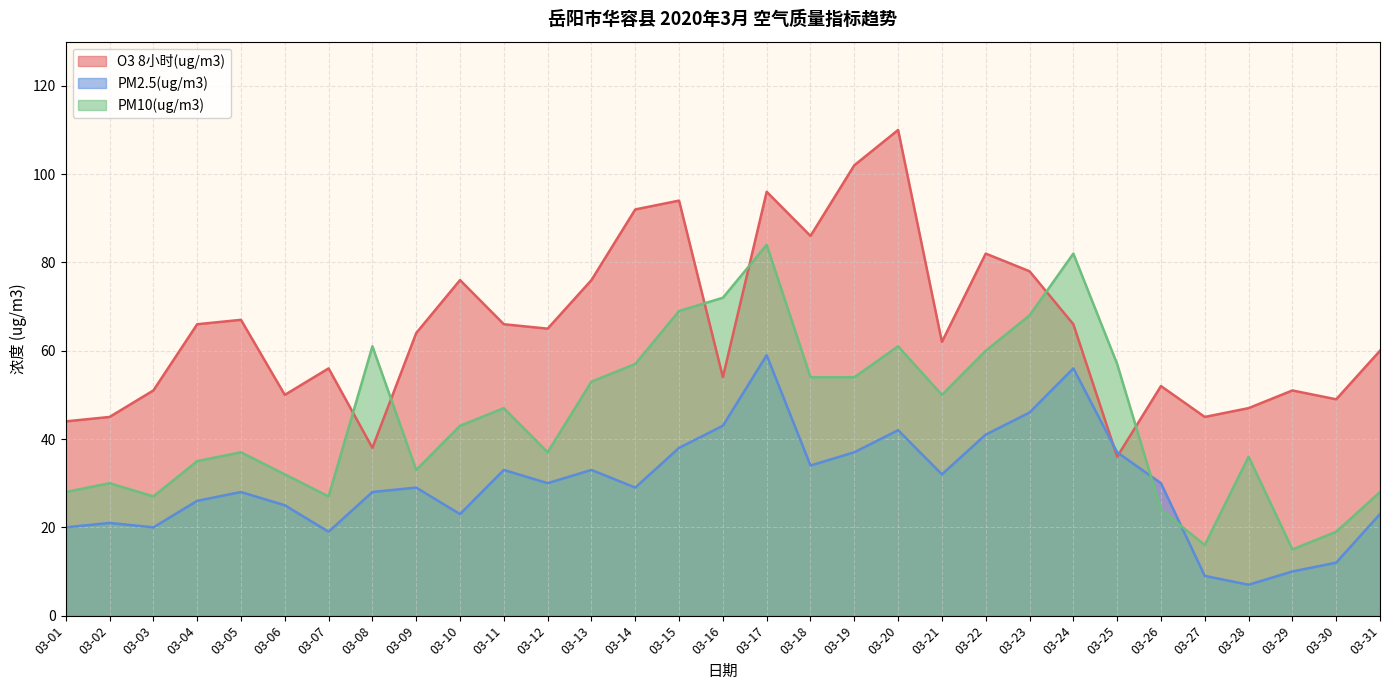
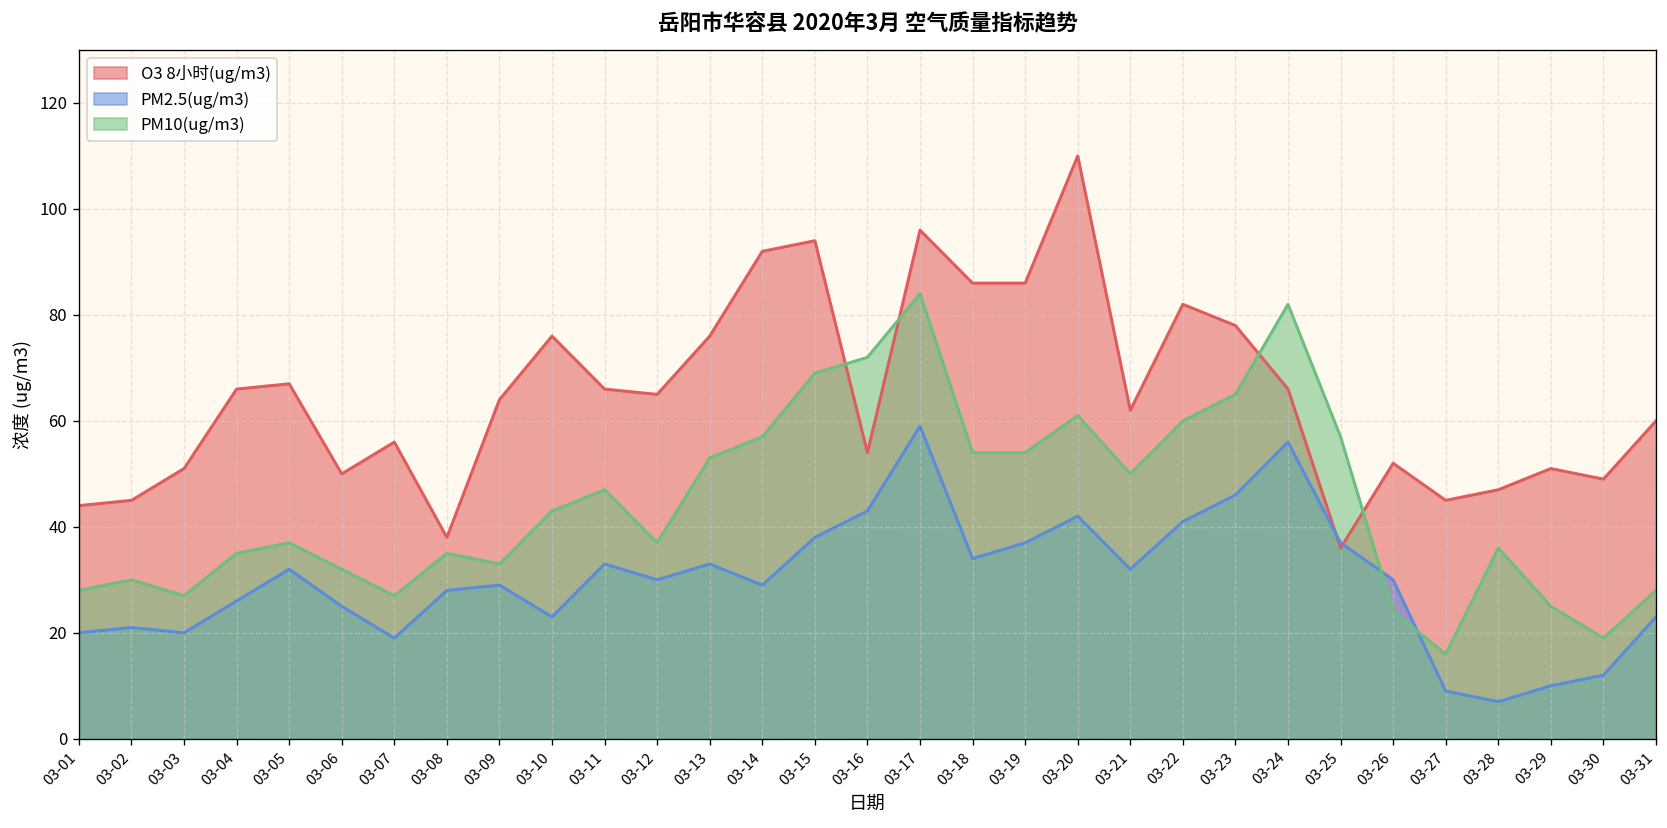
  {
    "O3 8小时(ug/m3)": {
      "03-01": 44,
      "03-02": 45,
      "03-03": 51,
      "03-04": 66,
      "03-05": 67,
      "03-06": 50,
      "03-07": 56,
      "03-08": 38,
      "03-09": 64,
      "03-10": 76,
      "03-11": 66,
      "03-12": 65,
      "03-13": 76,
      "03-14": 92,
      "03-15": 94,
      "03-16": 54,
      "03-17": 96,
      "03-18": 86,
-     "03-19": 102,
+     "03-19": 86,
      "03-20": 110,
      "03-21": 62,
      "03-22": 82,
      "03-23": 78,
      "03-24": 66,
      "03-25": 36,
      "03-26": 52,
      "03-27": 45,
      "03-28": 47,
      "03-29": 51,
      "03-30": 49,
      "03-31": 60
    },
    "PM2.5(ug/m3)": {
      "03-01": 20,
      "03-02": 21,
      "03-03": 20,
      "03-04": 26,
-     "03-05": 28,
+     "03-05": 32,
      "03-06": 25,
      "03-07": 19,
      "03-08": 28,
      "03-09": 29,
      "03-10": 23,
      "03-11": 33,
      "03-12": 30,
      "03-13": 33,
      "03-14": 29,
      "03-15": 38,
      "03-16": 43,
      "03-17": 59,
      "03-18": 34,
      "03-19": 37,
      "03-20": 42,
      "03-21": 32,
      "03-22": 41,
      "03-23": 46,
      "03-24": 56,
      "03-25": 37,
      "03-26": 30,
      "03-27": 9,
      "03-28": 7,
      "03-29": 10,
      "03-30": 12,
      "03-31": 23
    },
    "PM10(ug/m3)": {
      "03-01": 28,
      "03-02": 30,
      "03-03": 27,
      "03-04": 35,
      "03-05": 37,
      "03-06": 32,
      "03-07": 27,
-     "03-08": 61,
+     "03-08": 35,
      "03-09": 33,
      "03-10": 43,
      "03-11": 47,
      "03-12": 37,
      "03-13": 53,
      "03-14": 57,
      "03-15": 69,
      "03-16": 72,
      "03-17": 84,
      "03-18": 54,
      "03-19": 54,
      "03-20": 61,
      "03-21": 50,
      "03-22": 60,
-     "03-23": 68,
+     "03-23": 65,
      "03-24": 82,
      "03-25": 57,
      "03-26": 24,
      "03-27": 16,
      "03-28": 36,
-     "03-29": 15,
+     "03-29": 25,
      "03-30": 19,
      "03-31": 28
    }
  }
